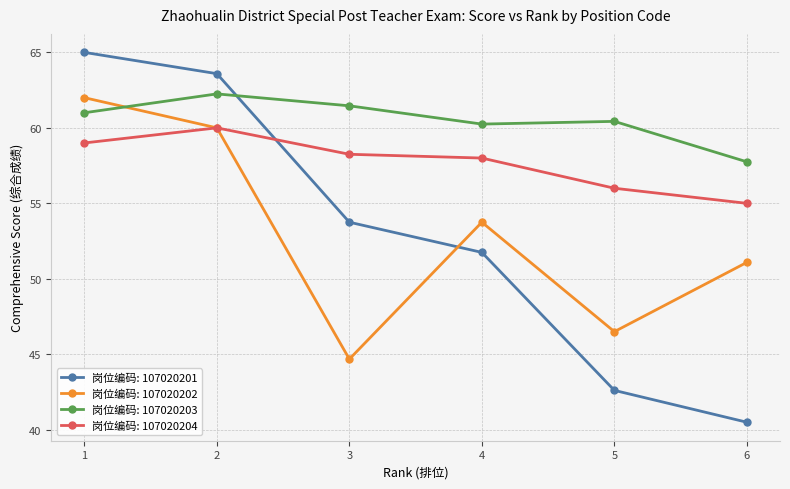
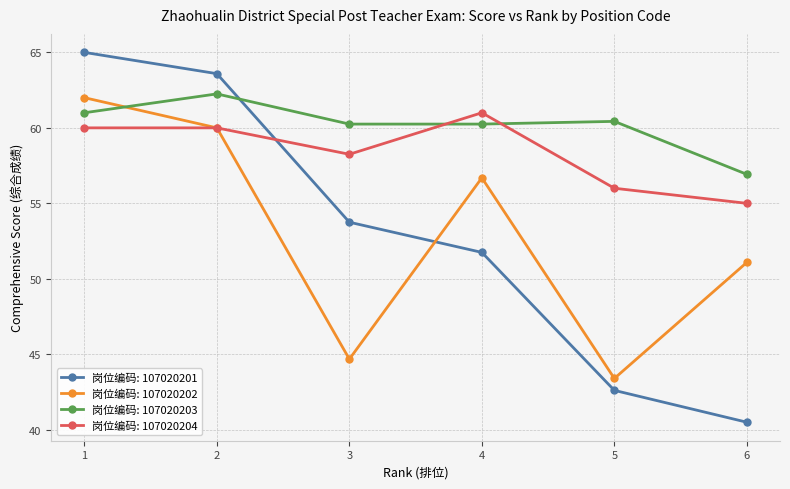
  {
    "岗位编码: 107020201": {
      "1": 65.0,
      "2": 63.6,
      "3": 53.8,
      "4": 51.8,
      "5": 42.6,
      "6": 40.5
    },
    "岗位编码: 107020202": {
      "1": 62.0,
      "3": 44.7,
-     "4": 53.8,
-     "5": 46.5,
+     "4": 56.7,
+     "5": 43.4,
      "6": 51.1
    },
    "岗位编码: 107020203": {
      "1": 61.0,
      "2": 62.3,
-     "3": 61.5,
+     "3": 60.3,
      "4": 60.3,
      "5": 60.4,
-     "6": 57.8
+     "6": 56.9
    },
    "岗位编码: 107020204": {
-     "1": 59,
+     "1": 60,
      "3": 58.3,
-     "4": 58,
+     "4": 61,
      "5": 56,
      "6": 55
    }
  }
